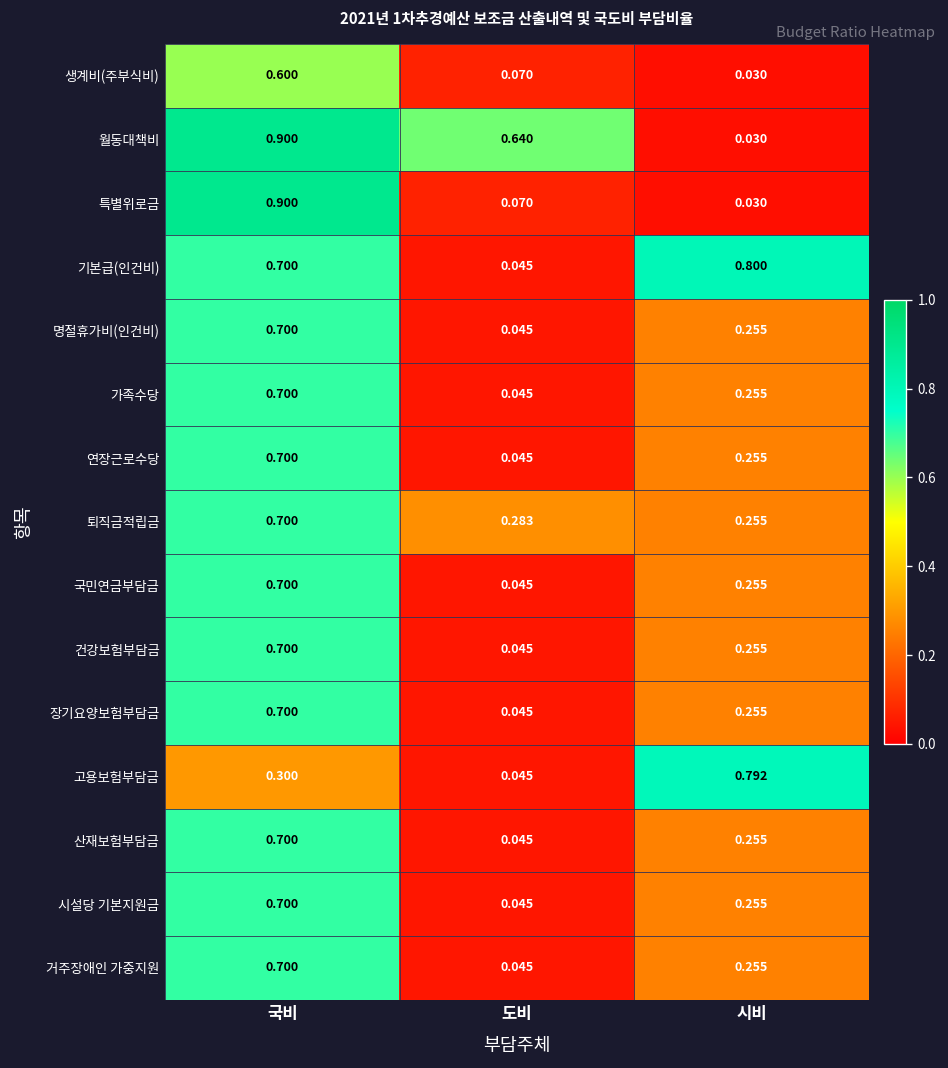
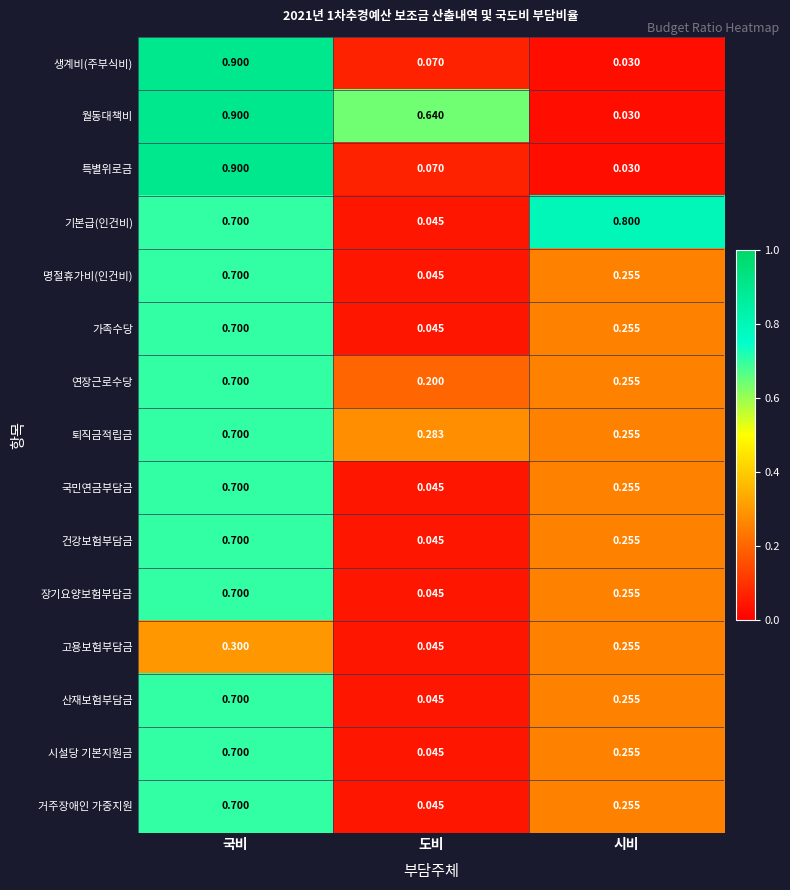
  {
    "생계비(주부식비)": {
-     "국비": 0.600,
+     "국비": 0.900,
      "도비": 0.070,
      "시비": 0.030
    },
    "월동대책비": {
      "국비": 0.900,
      "도비": 0.640,
      "시비": 0.030
    },
    "특별위로금": {
      "국비": 0.900,
      "도비": 0.070,
      "시비": 0.030
    },
    "기본급(인건비)": {
      "국비": 0.700,
      "도비": 0.045,
      "시비": 0.800
    },
    "명절휴가비(인건비)": {
      "국비": 0.700,
      "도비": 0.045,
      "시비": 0.255
    },
    "가족수당": {
      "국비": 0.700,
      "도비": 0.045,
      "시비": 0.255
    },
    "연장근로수당": {
      "국비": 0.700,
-     "도비": 0.045,
+     "도비": 0.200,
      "시비": 0.255
    },
    "퇴직금적립금": {
      "국비": 0.700,
      "도비": 0.283,
      "시비": 0.255
    },
    "국민연금부담금": {
      "국비": 0.700,
      "도비": 0.045,
      "시비": 0.255
    },
    "건강보험부담금": {
      "국비": 0.700,
      "도비": 0.045,
      "시비": 0.255
    },
    "장기요양보험부담금": {
      "국비": 0.700,
      "도비": 0.045,
      "시비": 0.255
    },
    "고용보험부담금": {
      "국비": 0.300,
      "도비": 0.045,
-     "시비": 0.792
+     "시비": 0.255
    },
    "산재보험부담금": {
      "국비": 0.700,
      "도비": 0.045,
      "시비": 0.255
    },
    "시설당 기본지원금": {
      "국비": 0.700,
      "도비": 0.045,
      "시비": 0.255
    },
    "거주장애인 가중지원": {
      "국비": 0.700,
      "도비": 0.045,
      "시비": 0.255
    }
  }
